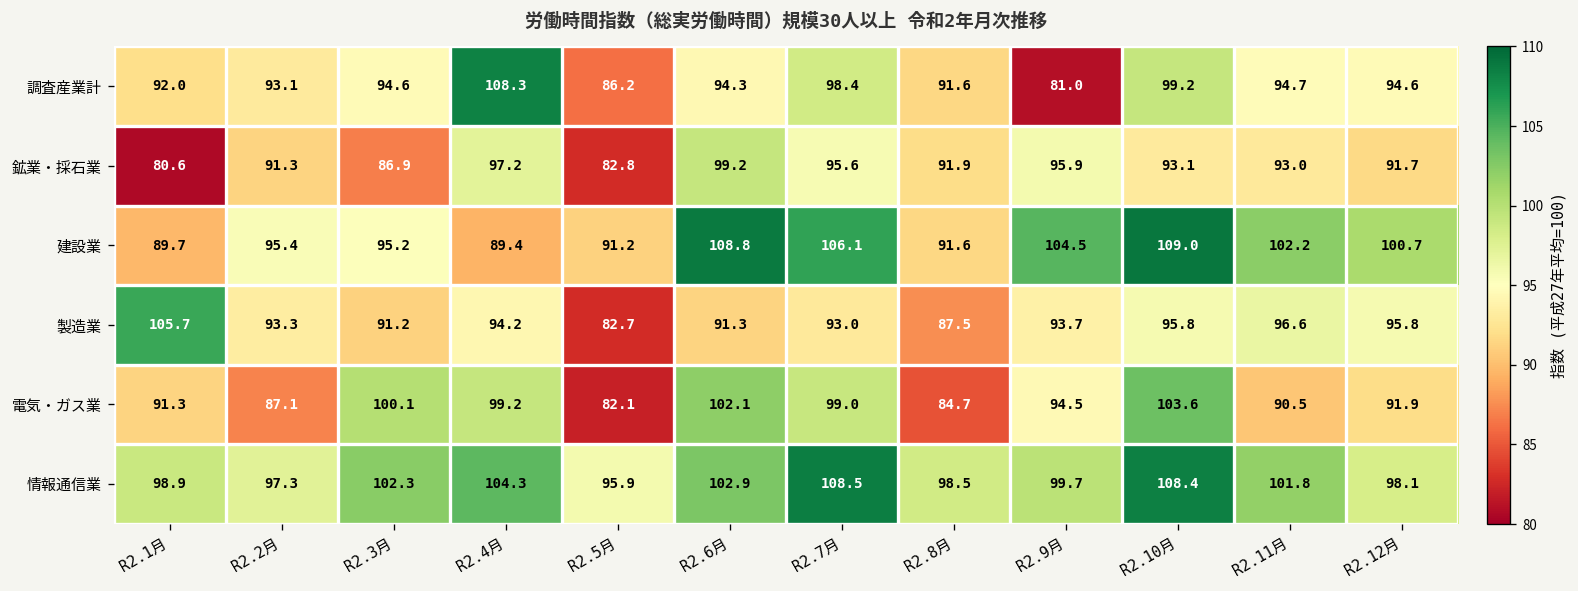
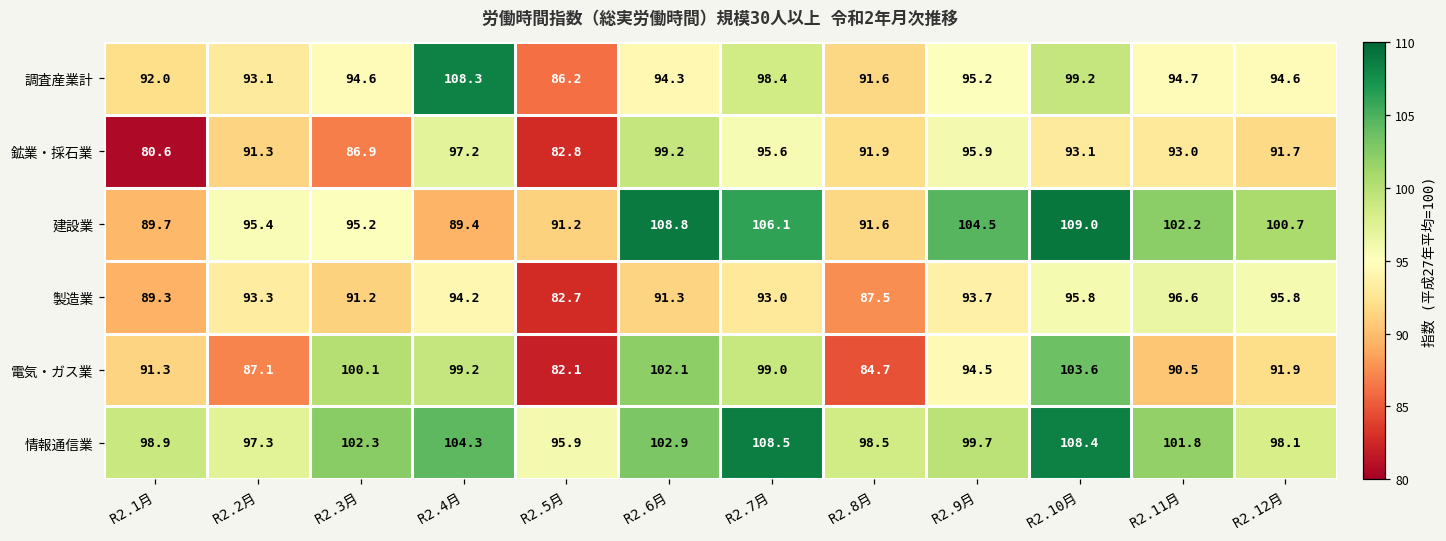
  {
    "調査産業計": {
      "R2.1月": 92.0,
      "R2.2月": 93.1,
      "R2.3月": 94.6,
      "R2.4月": 108.3,
      "R2.5月": 86.2,
      "R2.6月": 94.3,
      "R2.7月": 98.4,
      "R2.8月": 91.6,
-     "R2.9月": 81.0,
+     "R2.9月": 95.2,
      "R2.10月": 99.2,
      "R2.11月": 94.7,
      "R2.12月": 94.6
    },
    "鉱業・採石業": {
      "R2.1月": 80.6,
      "R2.2月": 91.3,
      "R2.3月": 86.9,
      "R2.4月": 97.2,
      "R2.5月": 82.8,
      "R2.6月": 99.2,
      "R2.7月": 95.6,
      "R2.8月": 91.9,
      "R2.9月": 95.9,
      "R2.10月": 93.1,
      "R2.11月": 93.0,
      "R2.12月": 91.7
    },
    "建設業": {
      "R2.1月": 89.7,
      "R2.2月": 95.4,
      "R2.3月": 95.2,
      "R2.4月": 89.4,
      "R2.5月": 91.2,
      "R2.6月": 108.8,
      "R2.7月": 106.1,
      "R2.8月": 91.6,
      "R2.9月": 104.5,
      "R2.10月": 109.0,
      "R2.11月": 102.2,
      "R2.12月": 100.7
    },
    "製造業": {
-     "R2.1月": 105.7,
+     "R2.1月": 89.3,
      "R2.2月": 93.3,
      "R2.3月": 91.2,
      "R2.4月": 94.2,
      "R2.5月": 82.7,
      "R2.6月": 91.3,
      "R2.7月": 93.0,
      "R2.8月": 87.5,
      "R2.9月": 93.7,
      "R2.10月": 95.8,
      "R2.11月": 96.6,
      "R2.12月": 95.8
    },
    "電気・ガス業": {
      "R2.1月": 91.3,
      "R2.2月": 87.1,
      "R2.3月": 100.1,
      "R2.4月": 99.2,
      "R2.5月": 82.1,
      "R2.6月": 102.1,
      "R2.7月": 99.0,
      "R2.8月": 84.7,
      "R2.9月": 94.5,
      "R2.10月": 103.6,
      "R2.11月": 90.5,
      "R2.12月": 91.9
    },
    "情報通信業": {
      "R2.1月": 98.9,
      "R2.2月": 97.3,
      "R2.3月": 102.3,
      "R2.4月": 104.3,
      "R2.5月": 95.9,
      "R2.6月": 102.9,
      "R2.7月": 108.5,
      "R2.8月": 98.5,
      "R2.9月": 99.7,
      "R2.10月": 108.4,
      "R2.11月": 101.8,
      "R2.12月": 98.1
    }
  }
